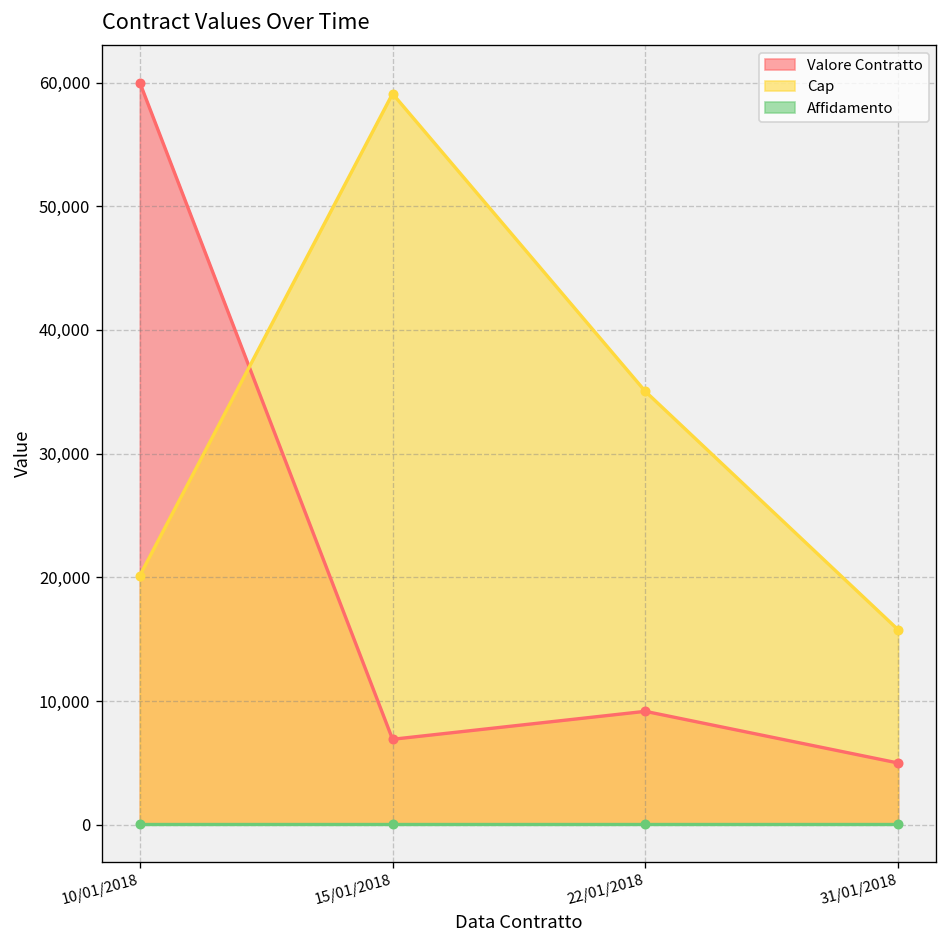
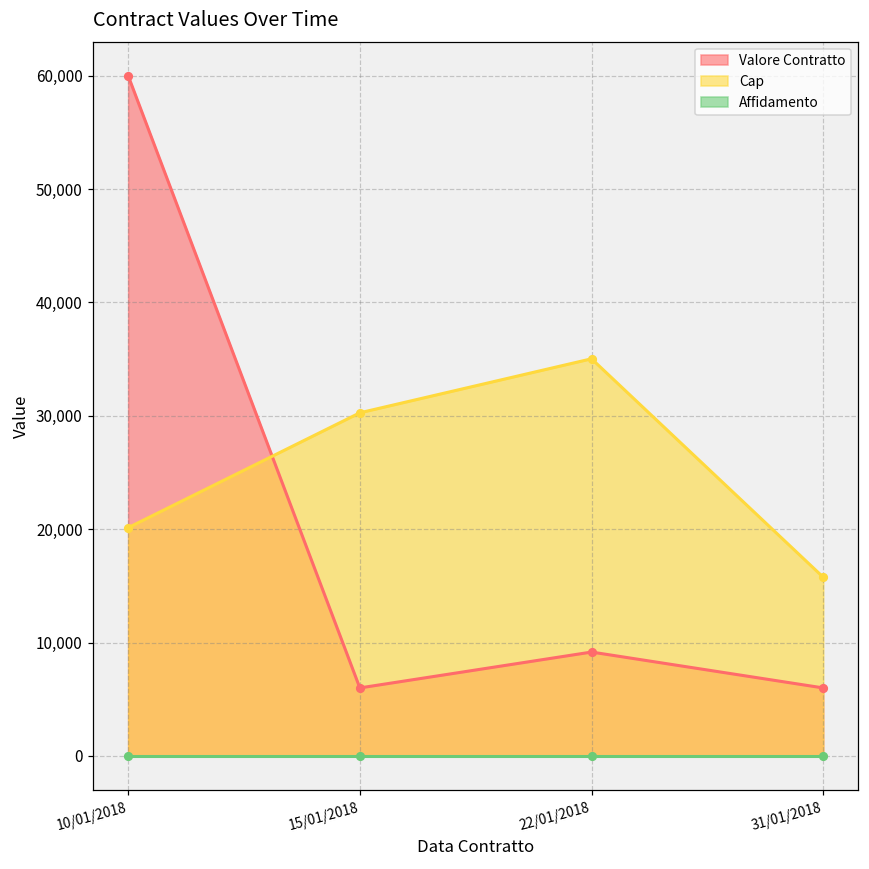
  {
    "Valore Contratto": {
      "10/01/2018": "60,000",
-     "15/01/2018": "6,900",
+     "15/01/2018": "6,000",
      "22/01/2018": "9,200",
-     "31/01/2018": "5,000"
+     "31/01/2018": "6,000"
    },
    "Cap": {
      "10/01/2018": "20,100",
-     "15/01/2018": "59,100",
+     "15/01/2018": "30,300",
      "22/01/2018": "35,000",
      "31/01/2018": "15,800"
    },
    "Affidamento": {
      "10/01/2018": "0",
      "15/01/2018": "0",
      "22/01/2018": "0",
      "31/01/2018": "0"
    }
  }
